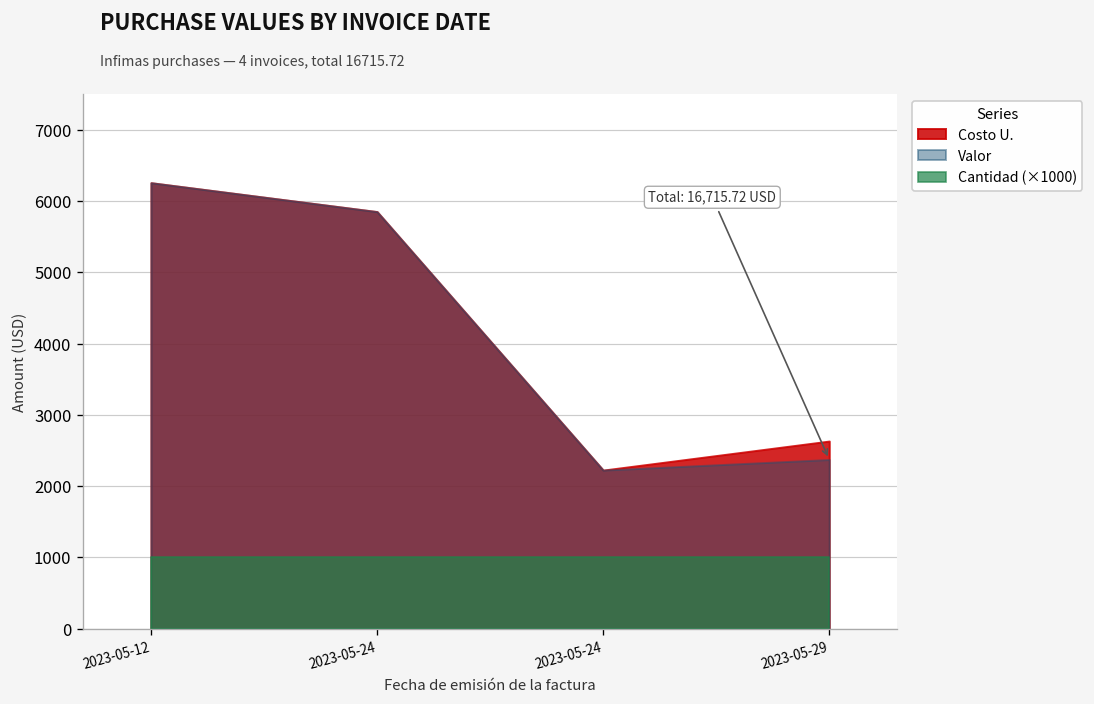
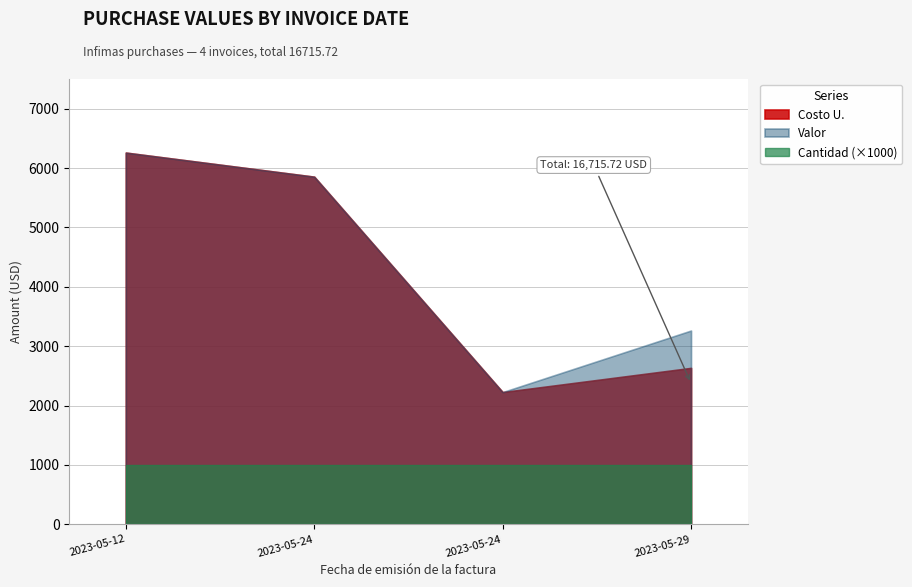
  {
    "Valor": {
-     "2023-05-29": 2400
+     "2023-05-29": 3300
    },
    "Cantidad (×1000)": {
      "2023-05-12": 1000,
      "2023-05-29": 1000
    }
  }
